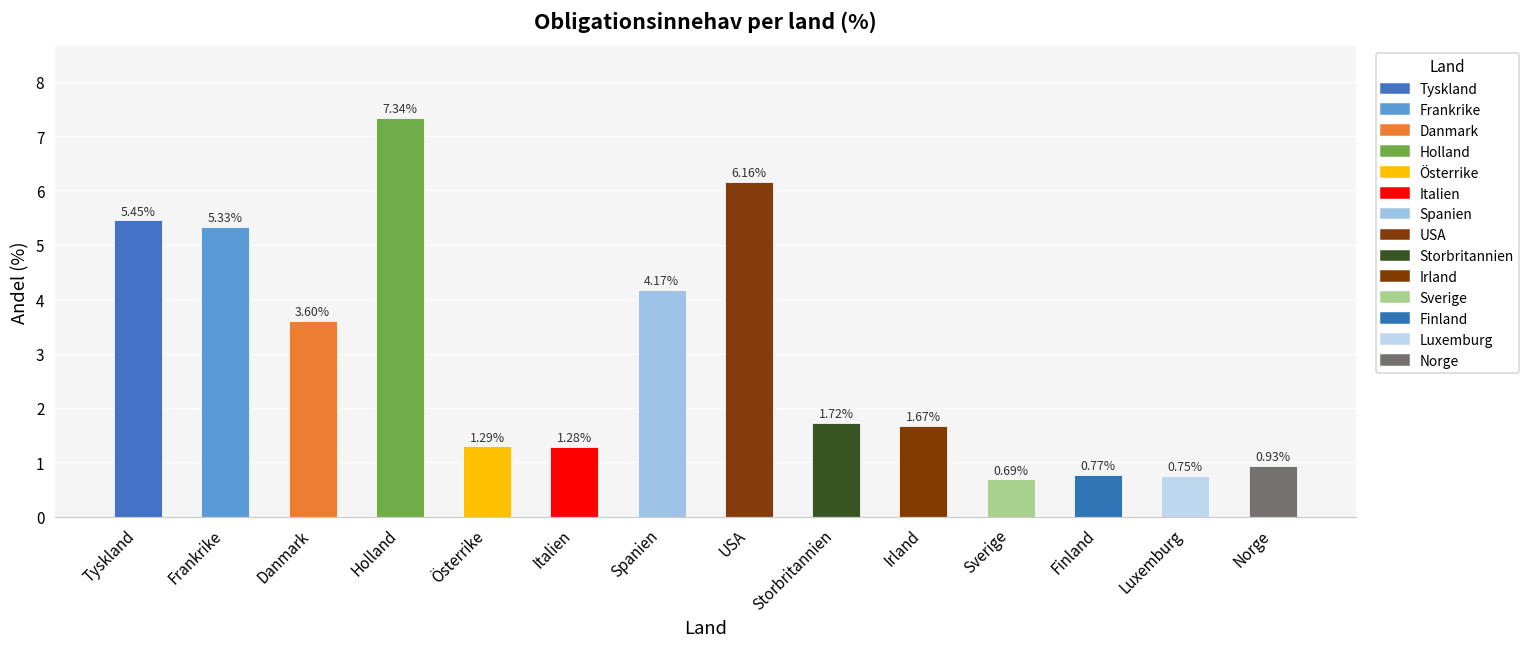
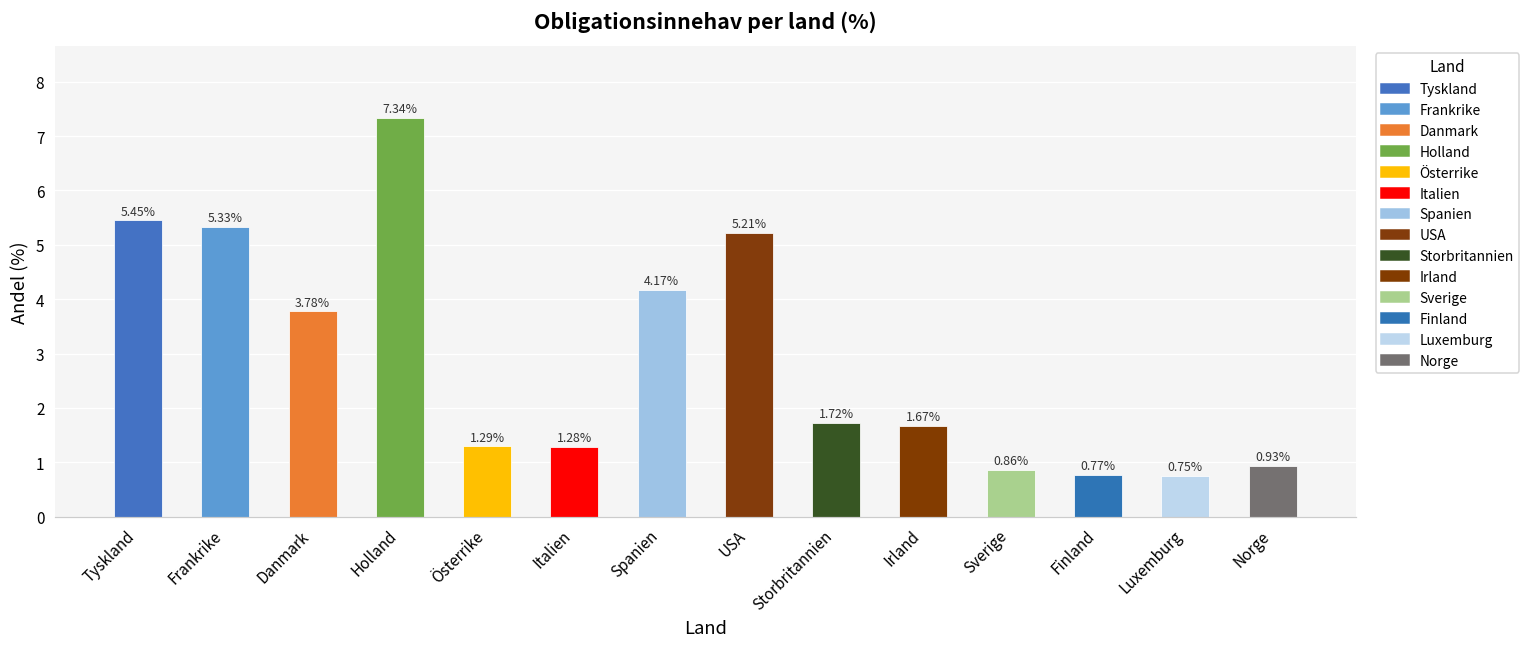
  {
    "Tyskland": "5.45%",
    "Frankrike": "5.33%",
-   "Danmark": "3.60%",
+   "Danmark": "3.78%",
    "Holland": "7.34%",
    "Österrike": "1.29%",
    "Italien": "1.28%",
    "Spanien": "4.17%",
-   "USA": "6.16%",
+   "USA": "5.21%",
    "Storbritannien": "1.72%",
    "Irland": "1.67%",
-   "Sverige": "0.69%",
+   "Sverige": "0.86%",
    "Finland": "0.77%",
    "Luxemburg": "0.75%",
    "Norge": "0.93%"
  }
